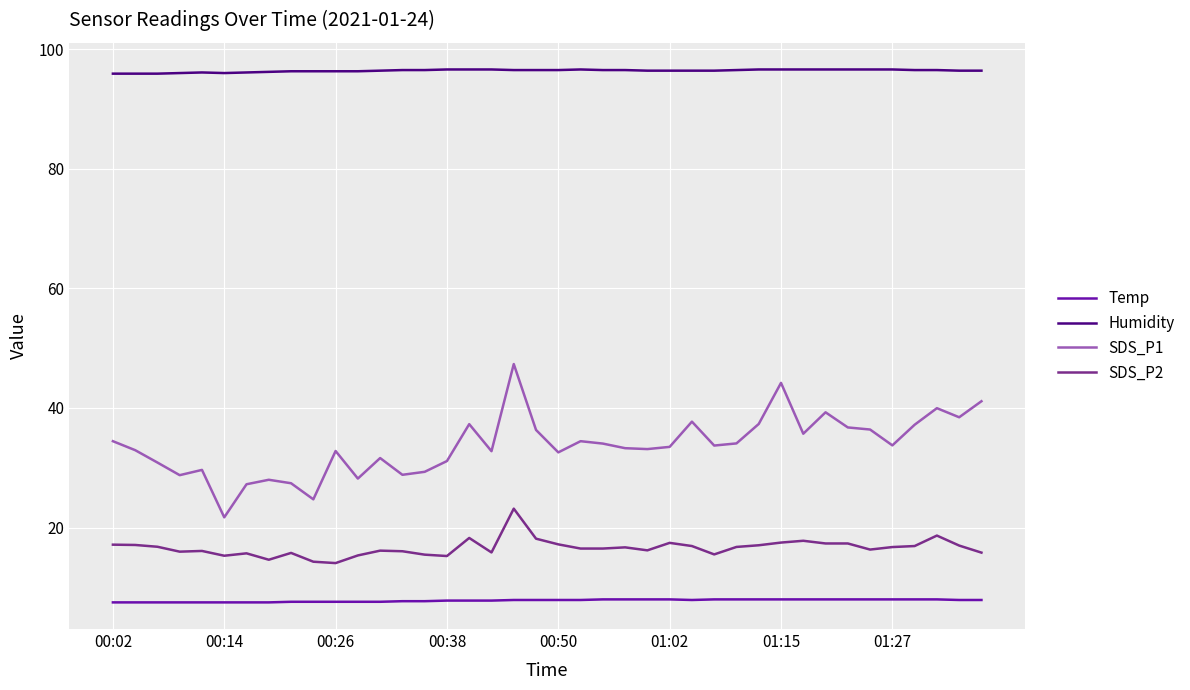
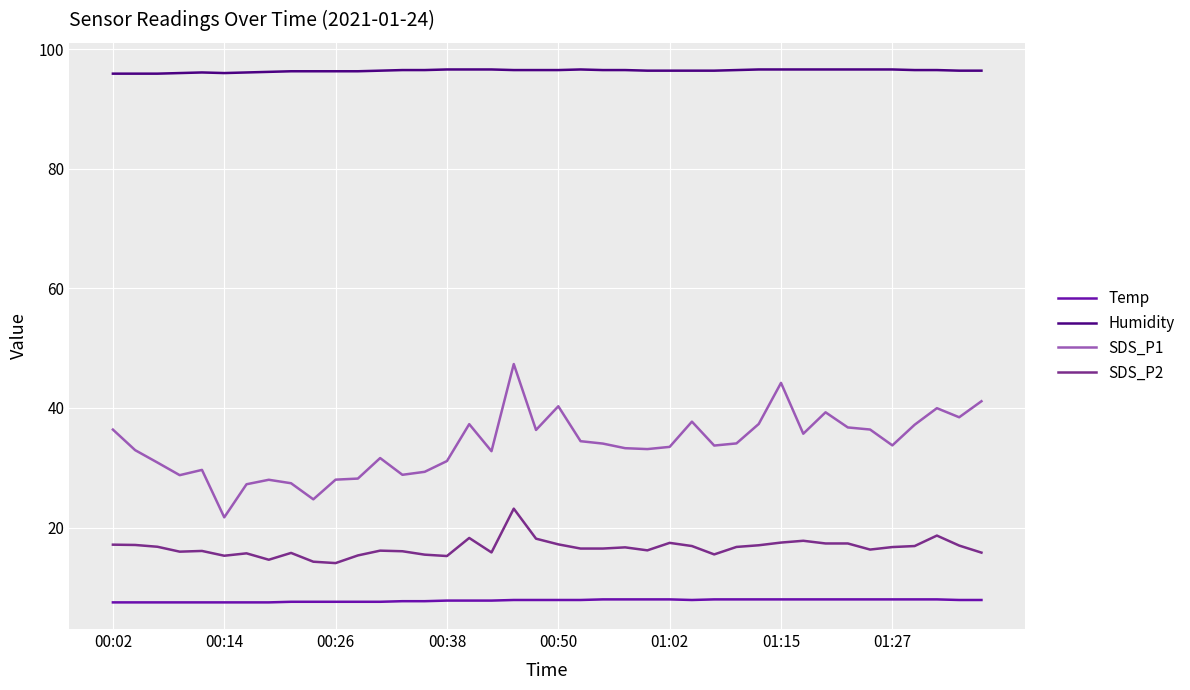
  {
    "SDS_P1": {
-     "00:02": 34,
+     "00:02": 36,
      "00:14": 22,
-     "00:26": 33,
+     "00:26": 28,
      "00:38": 31,
-     "00:50": 33,
+     "00:50": 40,
      "01:02": 34,
      "01:15": 44,
      "01:27": 34
    }
  }
